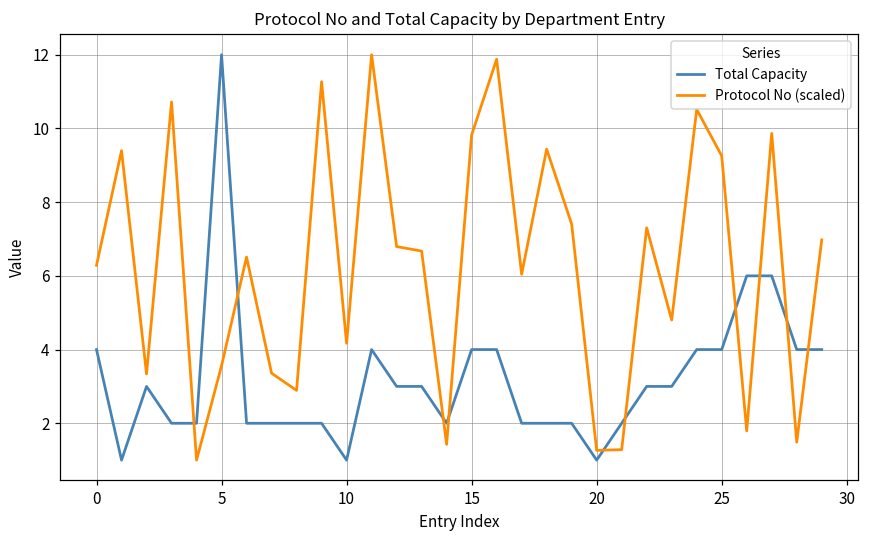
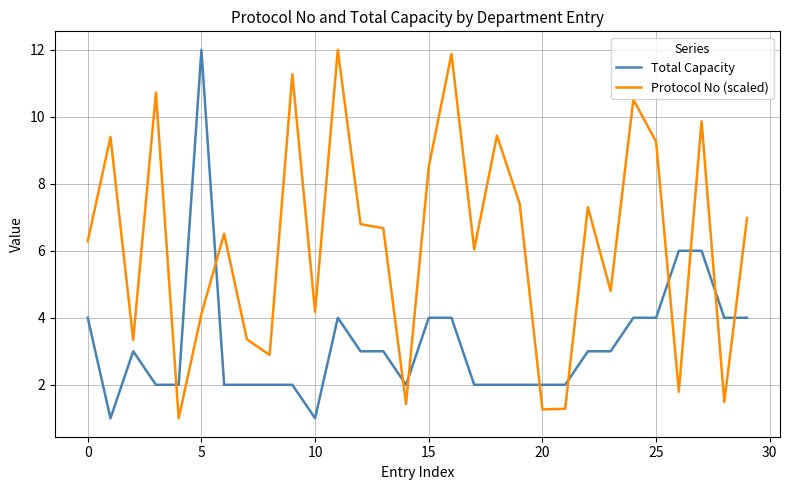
  {
    "Total Capacity": {
      "0": 4,
      "5": 12,
      "10": 1,
      "15": 4,
-     "20": 1,
+     "20": 2,
      "25": 4
    },
    "Protocol No (scaled)": {
      "0": 6.3,
-     "5": 3.6,
+     "5": 4.1,
      "10": 4.2,
-     "15": 9.8,
+     "15": 8.5,
      "20": 1.3,
      "25": 9.3
    }
  }
